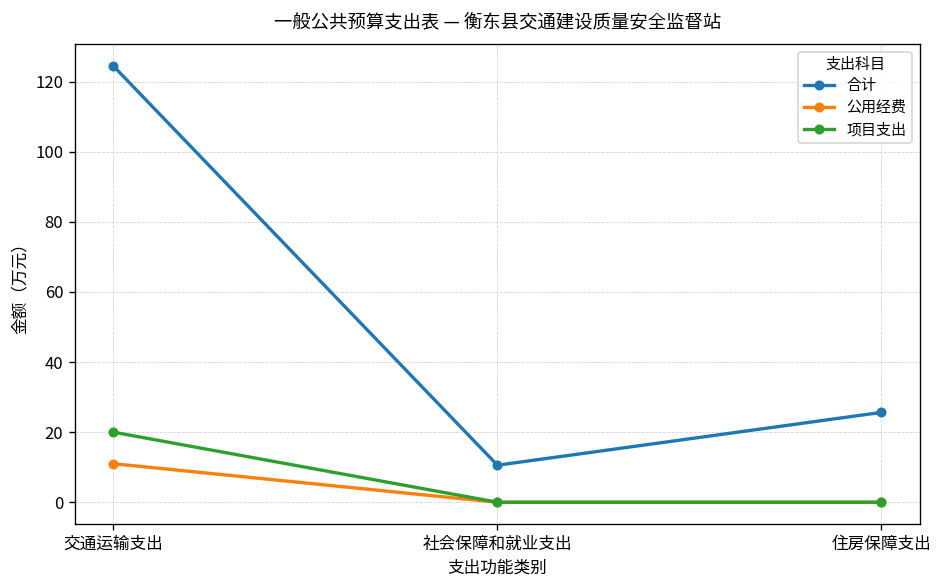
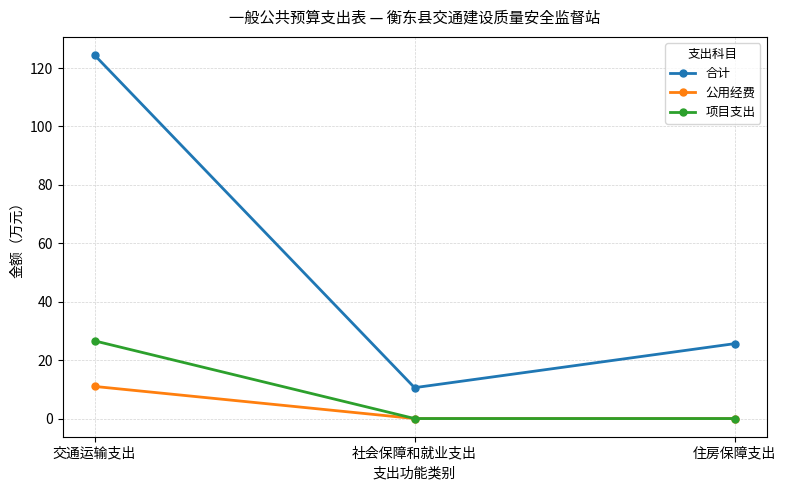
  {
    "合计": {
      "交通运输支出": 124,
      "社会保障和就业支出": 11,
      "住房保障支出": 26
    },
    "公用经费": {
      "交通运输支出": 11
    },
    "项目支出": {
-     "交通运输支出": 20
+     "交通运输支出": 27
    }
  }
